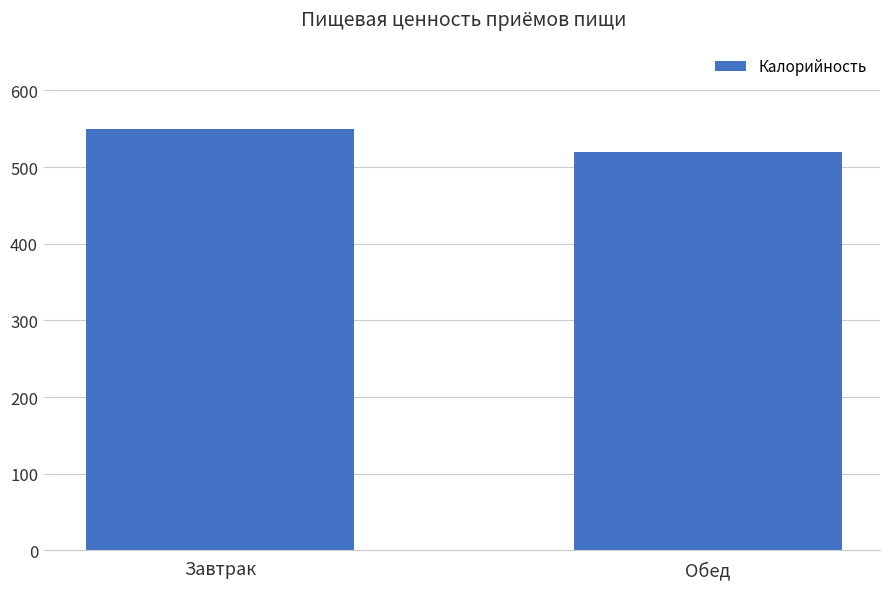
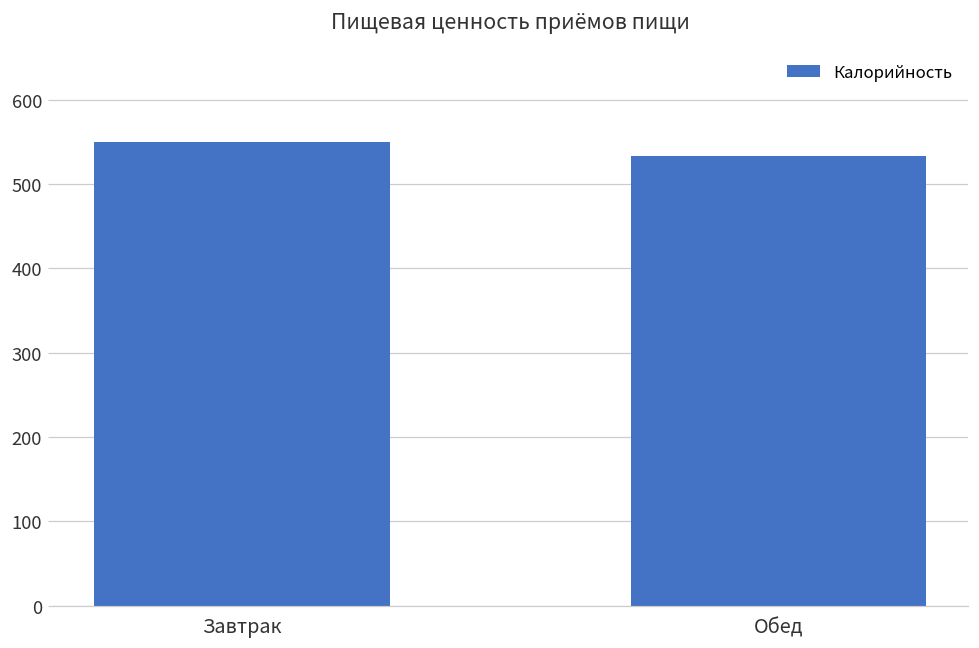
  {
    "Завтрак": 550,
-   "Обед": 520
+   "Обед": 530
  }
